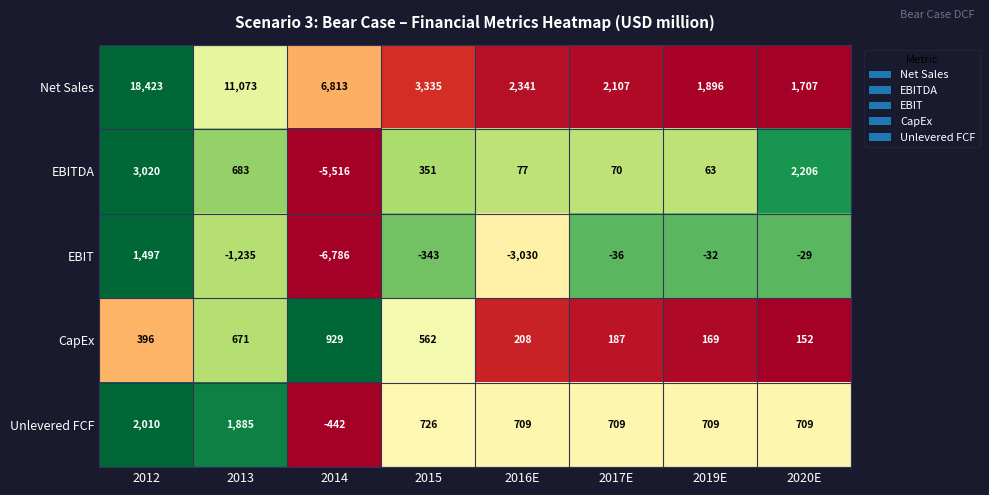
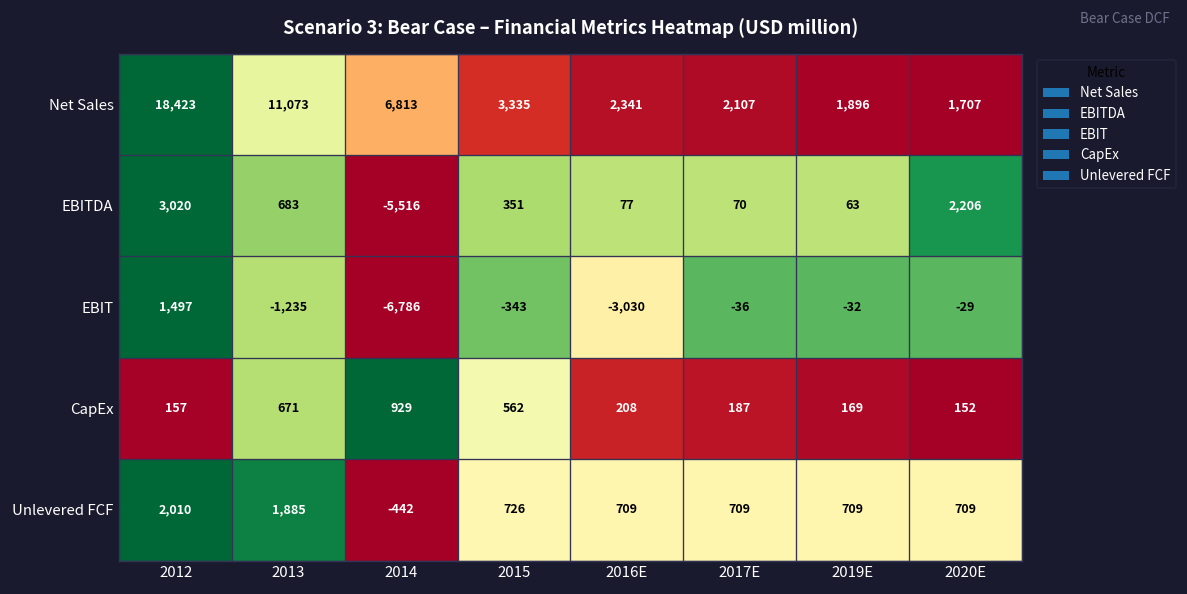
  {
    "Net Sales": {
      "2012": "18,423",
      "2013": "11,073",
      "2014": "6,813",
      "2015": "3,335",
      "2016E": "2,341",
      "2017E": "2,107",
      "2019E": "1,896",
      "2020E": "1,707"
    },
    "EBITDA": {
      "2012": "3,020",
      "2013": "683",
      "2014": "-5,516",
      "2015": "351",
      "2016E": "77",
      "2017E": "70",
      "2019E": "63",
      "2020E": "2,206"
    },
    "EBIT": {
      "2012": "1,497",
      "2013": "-1,235",
      "2014": "-6,786",
      "2015": "-343",
      "2016E": "-3,030",
      "2017E": "-36",
      "2019E": "-32",
      "2020E": "-29"
    },
    "CapEx": {
-     "2012": "396",
+     "2012": "157",
      "2013": "671",
      "2014": "929",
      "2015": "562",
      "2016E": "208",
      "2017E": "187",
      "2019E": "169",
      "2020E": "152"
    },
    "Unlevered FCF": {
      "2012": "2,010",
      "2013": "1,885",
      "2014": "-442",
      "2015": "726",
      "2016E": "709",
      "2017E": "709",
      "2019E": "709",
      "2020E": "709"
    }
  }
